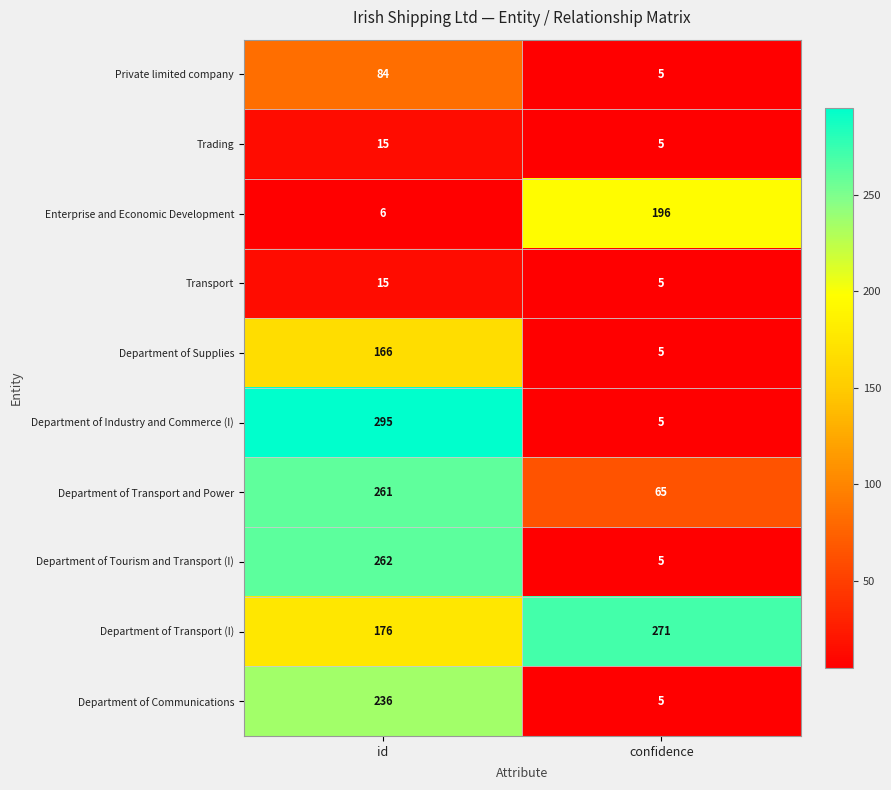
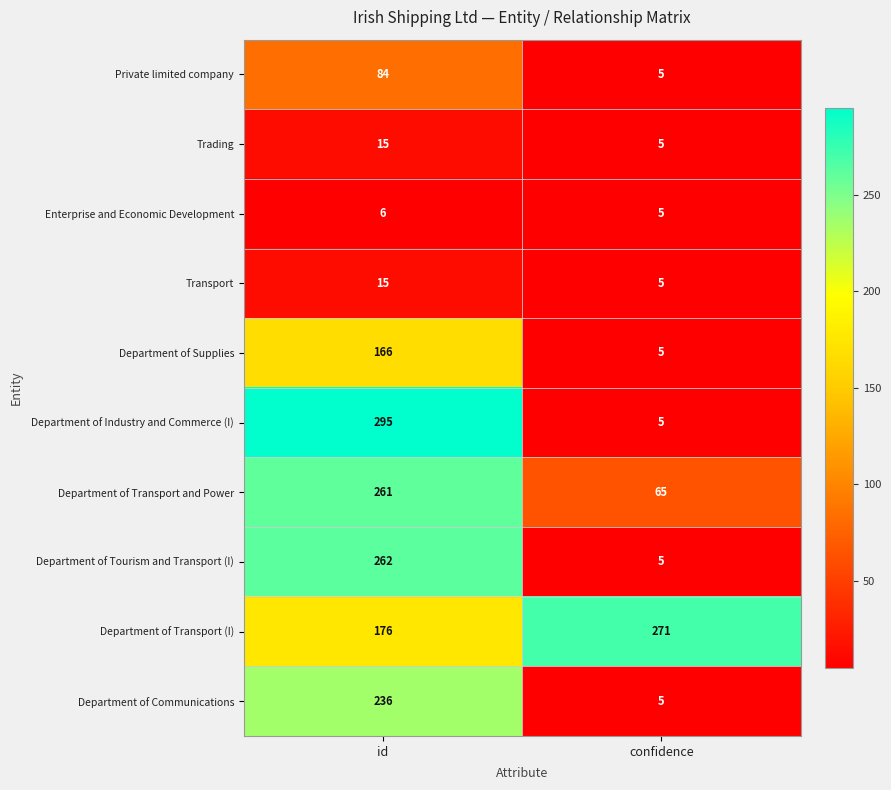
  {
    "Private limited company": {
      "id": 84,
      "confidence": 5
    },
    "Trading": {
      "id": 15,
      "confidence": 5
    },
    "Enterprise and Economic Development": {
      "id": 6,
-     "confidence": 196
+     "confidence": 5
    },
    "Transport": {
      "id": 15,
      "confidence": 5
    },
    "Department of Supplies": {
      "id": 166,
      "confidence": 5
    },
    "Department of Industry and Commerce (I)": {
      "id": 295,
      "confidence": 5
    },
    "Department of Transport and Power": {
      "id": 261,
      "confidence": 65
    },
    "Department of Tourism and Transport (I)": {
      "id": 262,
      "confidence": 5
    },
    "Department of Transport (I)": {
      "id": 176,
      "confidence": 271
    },
    "Department of Communications": {
      "id": 236,
      "confidence": 5
    }
  }
